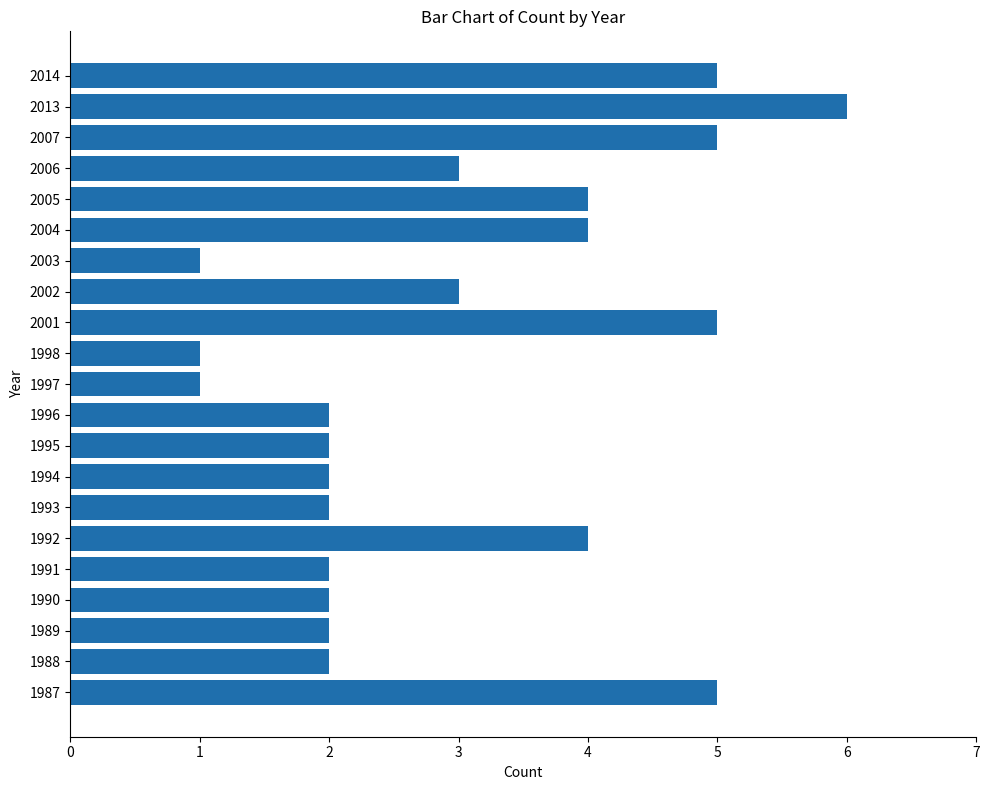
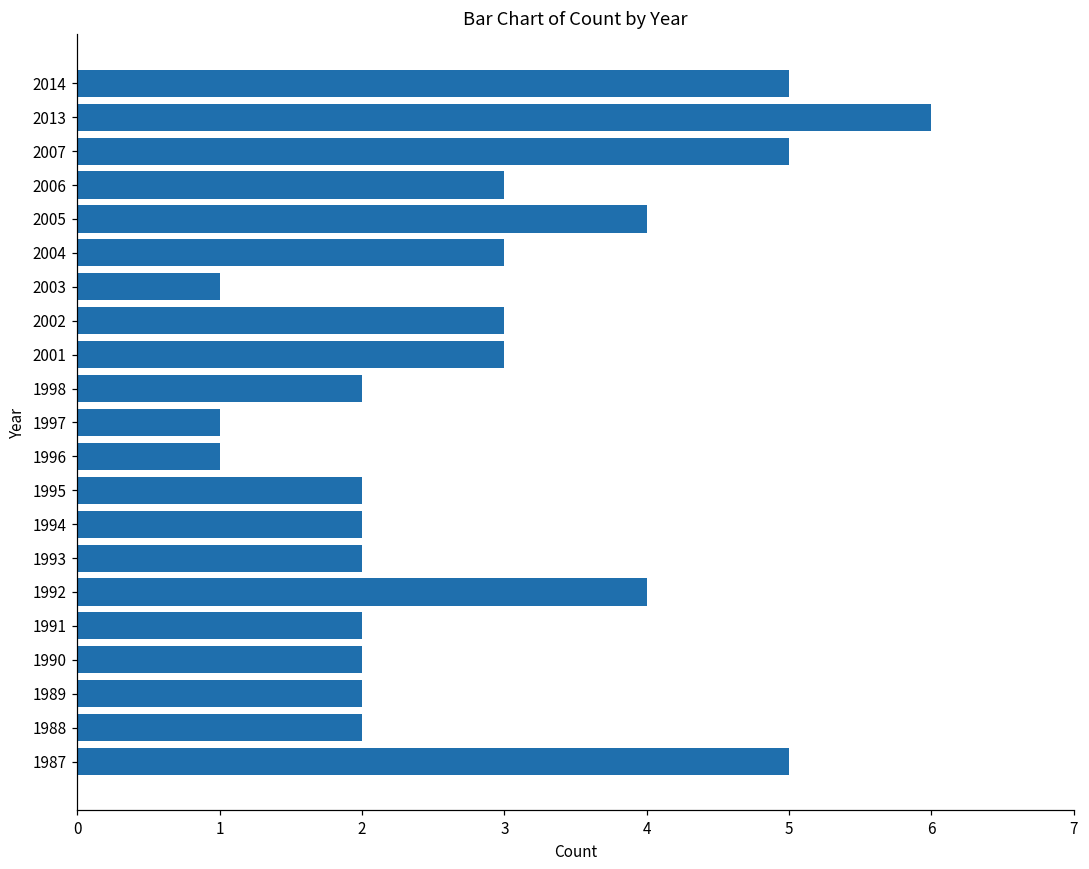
  {
    "2014": 5,
    "2013": 6,
    "2007": 5,
    "2006": 3,
    "2005": 4,
-   "2004": 4,
+   "2004": 3,
    "2003": 1,
    "2002": 3,
-   "2001": 5,
-   "1998": 1,
+   "2001": 3,
+   "1998": 2,
    "1997": 1,
-   "1996": 2,
+   "1996": 1,
    "1995": 2,
    "1994": 2,
    "1993": 2,
    "1992": 4,
    "1991": 2,
    "1990": 2,
    "1989": 2,
    "1988": 2,
    "1987": 5
  }
